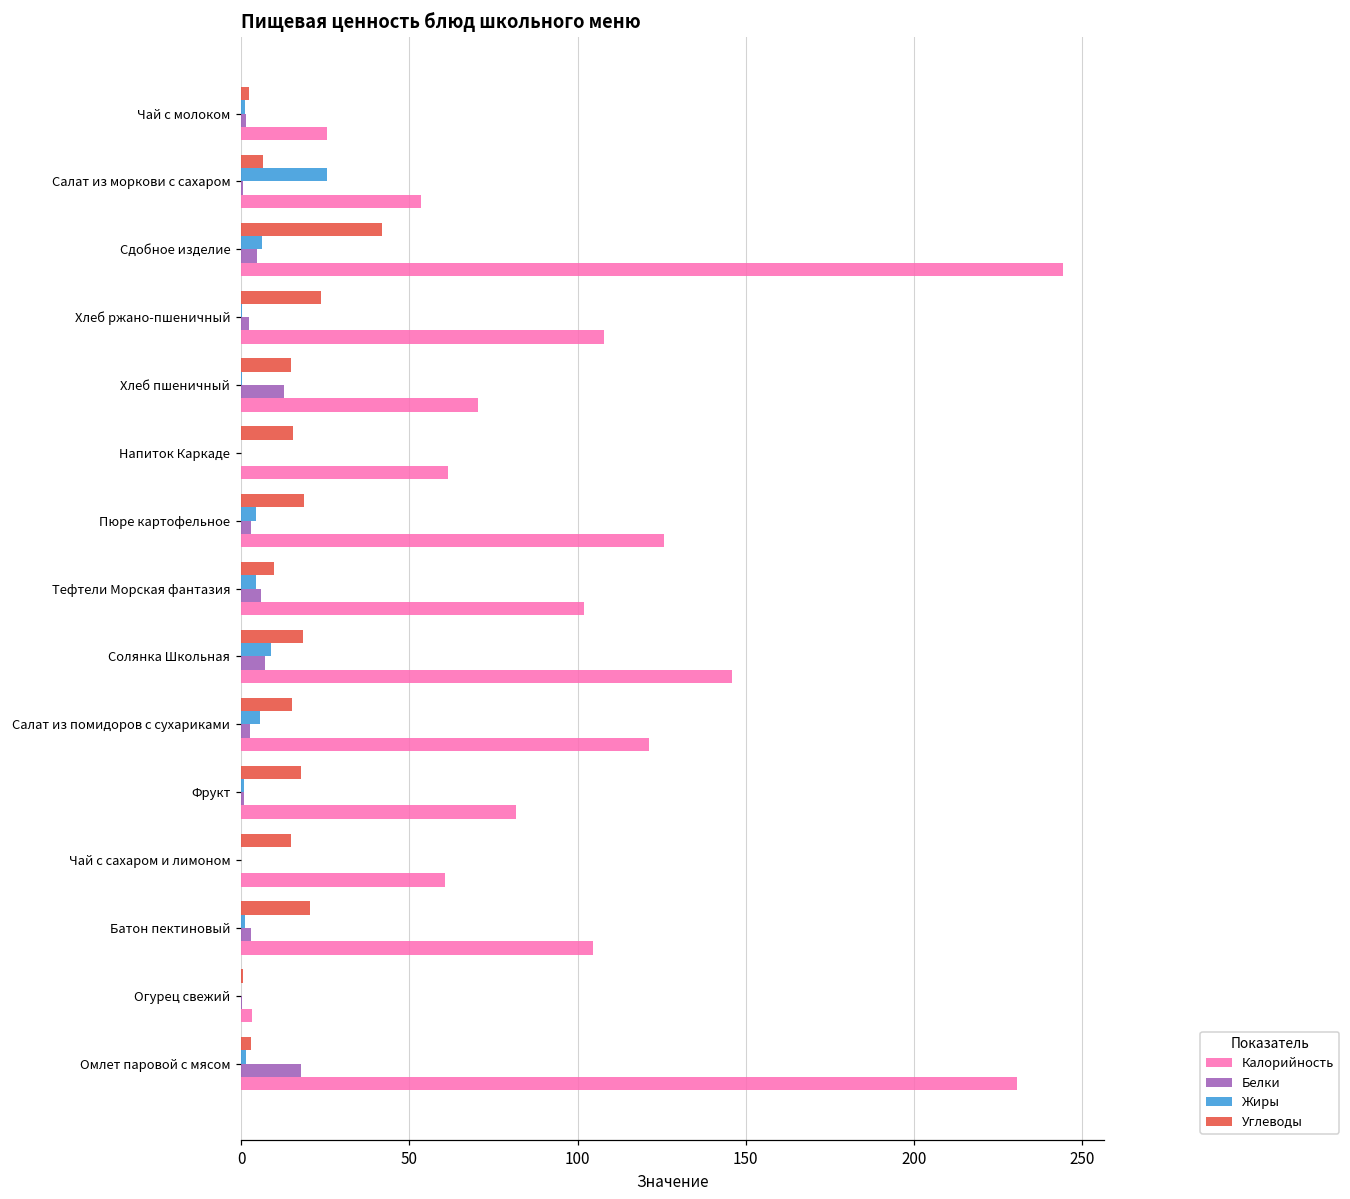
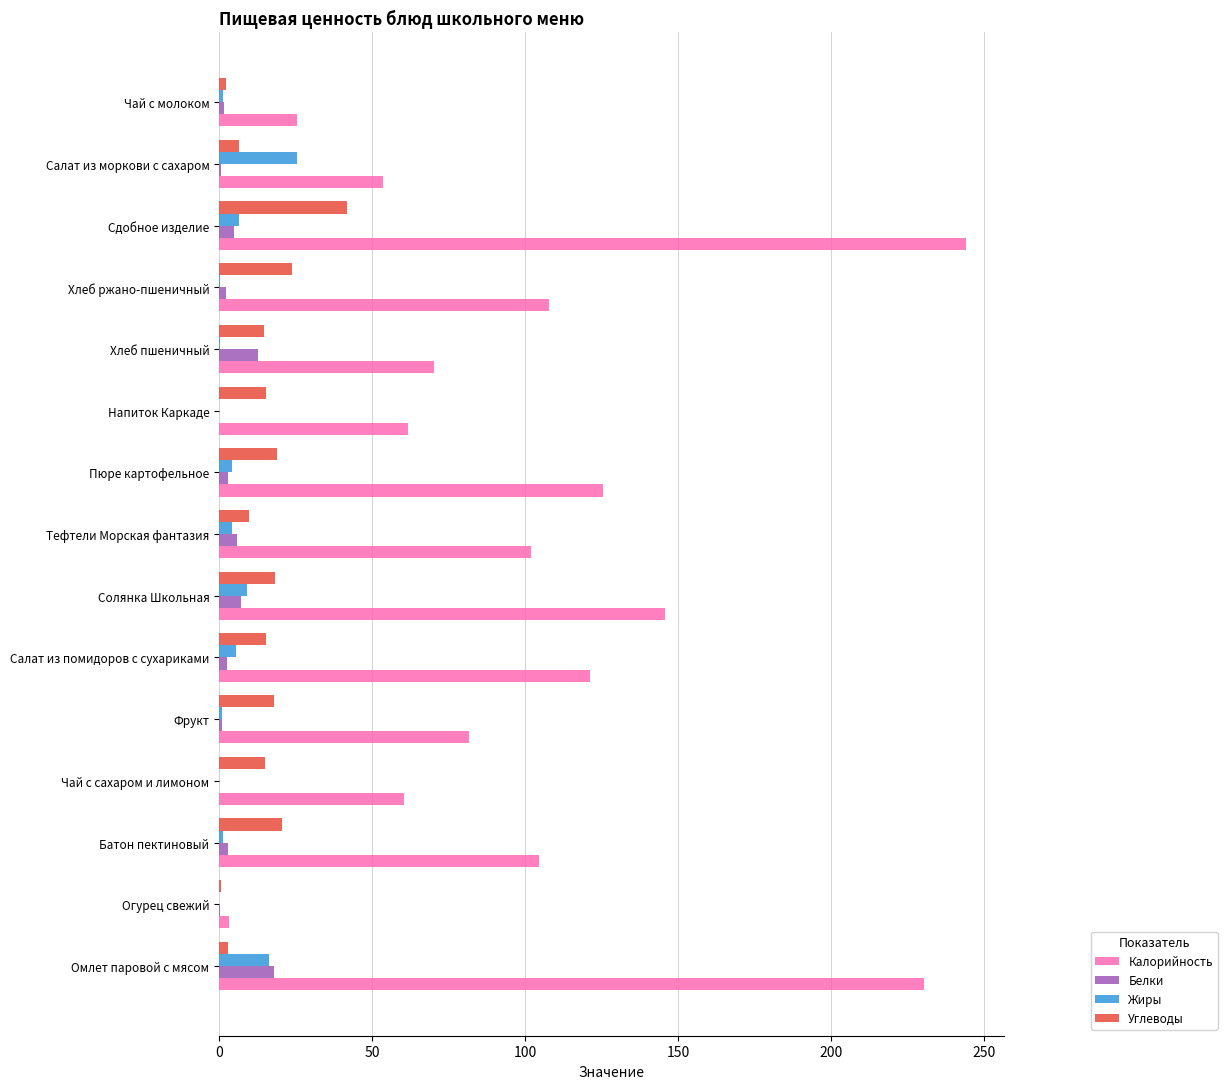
  {
    "Калорийность": {
      "Чай с молоком": 26,
      "Салат из моркови с сахаром": 54,
      "Сдобное изделие": 244,
      "Хлеб ржано-пшеничный": 108,
      "Хлеб пшеничный": 70,
      "Напиток Каркаде": 62,
      "Пюре картофельное": 126,
      "Тефтели Морская фантазия": 102,
      "Солянка Школьная": 146,
      "Салат из помидоров с сухариками": 121,
      "Фрукт": 82,
      "Чай с сахаром и лимоном": 61,
      "Батон пектиновый": 105,
      "Огурец свежий": 3,
      "Омлет паровой с мясом": 230
    },
    "Белки": {
      "Чай с молоком": 2,
      "Сдобное изделие": 5,
      "Хлеб ржано-пшеничный": 2,
      "Хлеб пшеничный": 13,
      "Пюре картофельное": 3,
      "Тефтели Морская фантазия": 6,
      "Солянка Школьная": 7,
      "Салат из помидоров с сухариками": 3,
      "Батон пектиновый": 3,
      "Омлет паровой с мясом": 18
    },
    "Жиры": {
      "Чай с молоком": 1,
      "Салат из моркови с сахаром": 25,
      "Сдобное изделие": 6,
      "Напиток Каркаде": 0,
      "Пюре картофельное": 4,
      "Тефтели Морская фантазия": 4,
      "Солянка Школьная": 9,
      "Салат из помидоров с сухариками": 6,
      "Батон пектиновый": 1,
-     "Омлет паровой с мясом": 1
+     "Омлет паровой с мясом": 16
    },
    "Углеводы": {
      "Чай с молоком": 2,
      "Салат из моркови с сахаром": 7,
      "Сдобное изделие": 42,
      "Хлеб ржано-пшеничный": 24,
      "Хлеб пшеничный": 15,
      "Напиток Каркаде": 15,
      "Пюре картофельное": 19,
      "Тефтели Морская фантазия": 10,
      "Солянка Школьная": 18,
      "Салат из помидоров с сухариками": 15,
      "Фрукт": 18,
      "Чай с сахаром и лимоном": 15,
      "Батон пектиновый": 21,
      "Омлет паровой с мясом": 3
    }
  }
